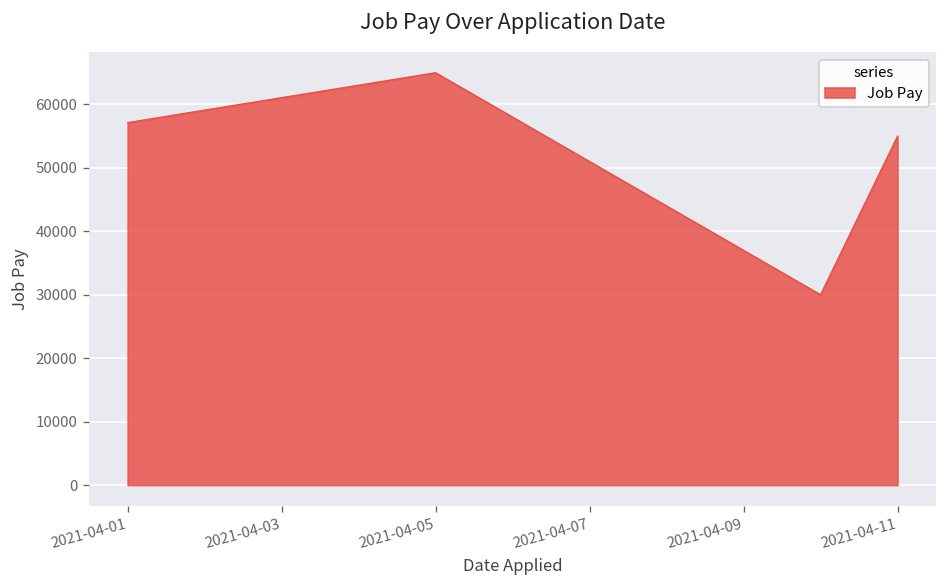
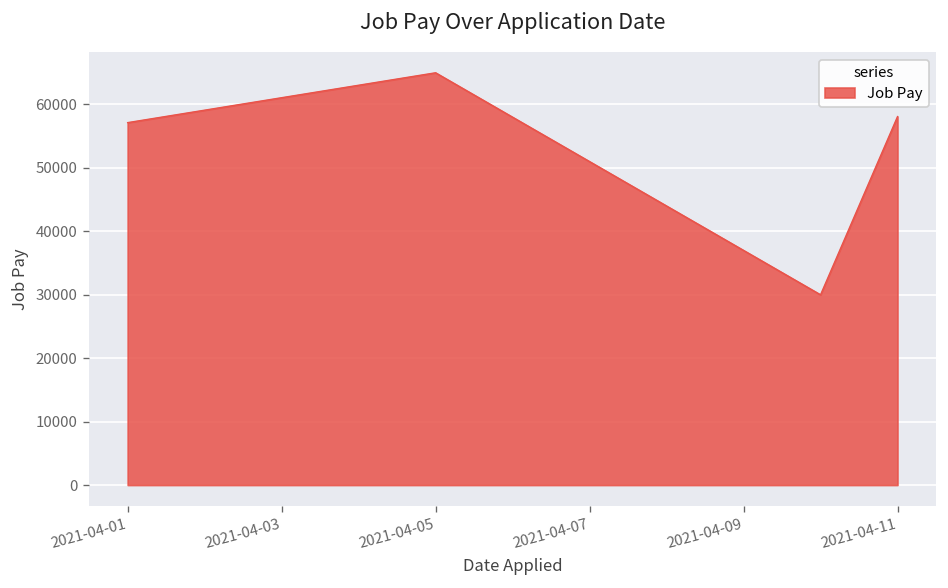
  {
    "2021-04-01": 57000,
    "2021-04-05": 65000,
-   "2021-04-11": 55000
+   "2021-04-11": 58000
  }
